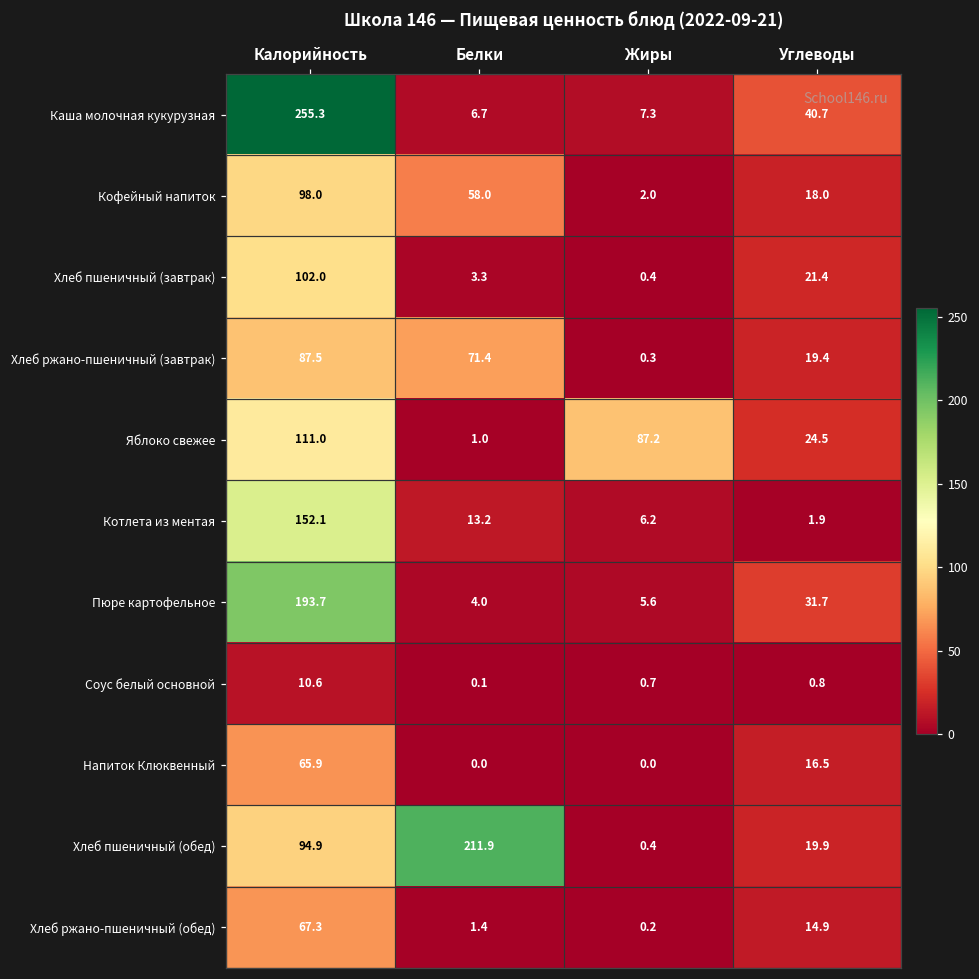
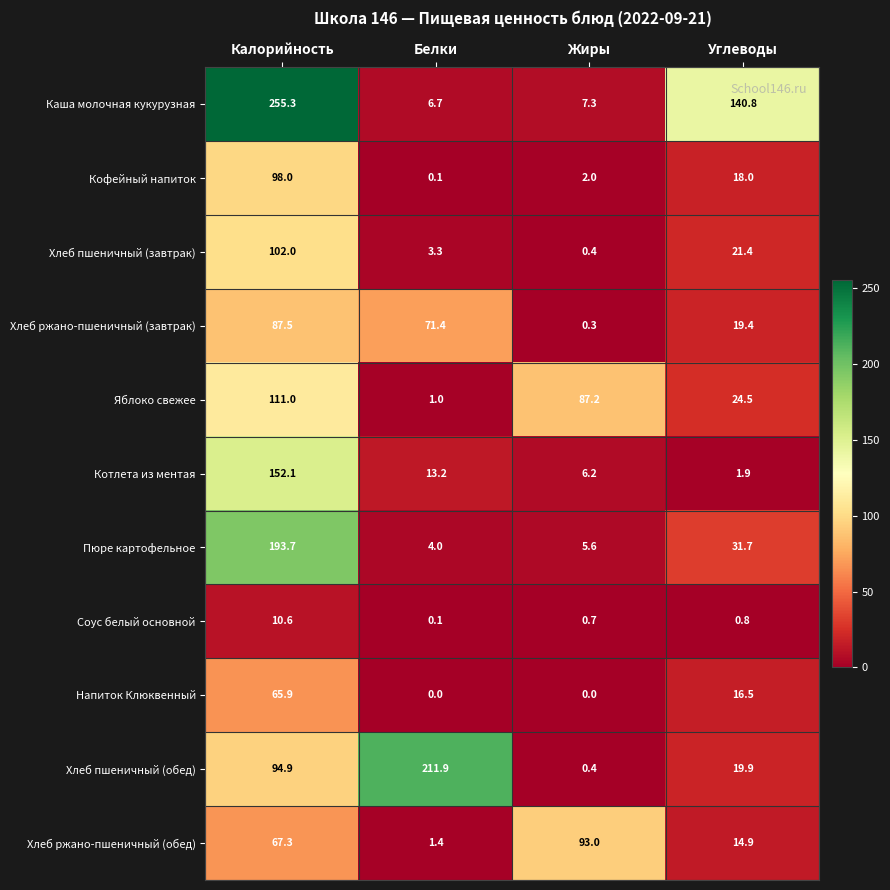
  {
    "Каша молочная кукурузная": {
      "Калорийность": 255.3,
      "Белки": 6.7,
      "Жиры": 7.3,
-     "Углеводы": 40.7
+     "Углеводы": 140.8
    },
    "Кофейный напиток": {
      "Калорийность": 98.0,
-     "Белки": 58.0,
+     "Белки": 0.1,
      "Жиры": 2.0,
      "Углеводы": 18.0
    },
    "Хлеб пшеничный (завтрак)": {
      "Калорийность": 102.0,
      "Белки": 3.3,
      "Жиры": 0.4,
      "Углеводы": 21.4
    },
    "Хлеб ржано-пшеничный (завтрак)": {
      "Калорийность": 87.5,
      "Белки": 71.4,
      "Жиры": 0.3,
      "Углеводы": 19.4
    },
    "Яблоко свежее": {
      "Калорийность": 111.0,
      "Белки": 1.0,
      "Жиры": 87.2,
      "Углеводы": 24.5
    },
    "Котлета из ментая": {
      "Калорийность": 152.1,
      "Белки": 13.2,
      "Жиры": 6.2,
      "Углеводы": 1.9
    },
    "Пюре картофельное": {
      "Калорийность": 193.7,
      "Белки": 4.0,
      "Жиры": 5.6,
      "Углеводы": 31.7
    },
    "Соус белый основной": {
      "Калорийность": 10.6,
      "Белки": 0.1,
      "Жиры": 0.7,
      "Углеводы": 0.8
    },
    "Напиток Клюквенный": {
      "Калорийность": 65.9,
      "Белки": 0.0,
      "Жиры": 0.0,
      "Углеводы": 16.5
    },
    "Хлеб пшеничный (обед)": {
      "Калорийность": 94.9,
      "Белки": 211.9,
      "Жиры": 0.4,
      "Углеводы": 19.9
    },
    "Хлеб ржано-пшеничный (обед)": {
      "Калорийность": 67.3,
      "Белки": 1.4,
-     "Жиры": 0.2,
+     "Жиры": 93.0,
      "Углеводы": 14.9
    }
  }
